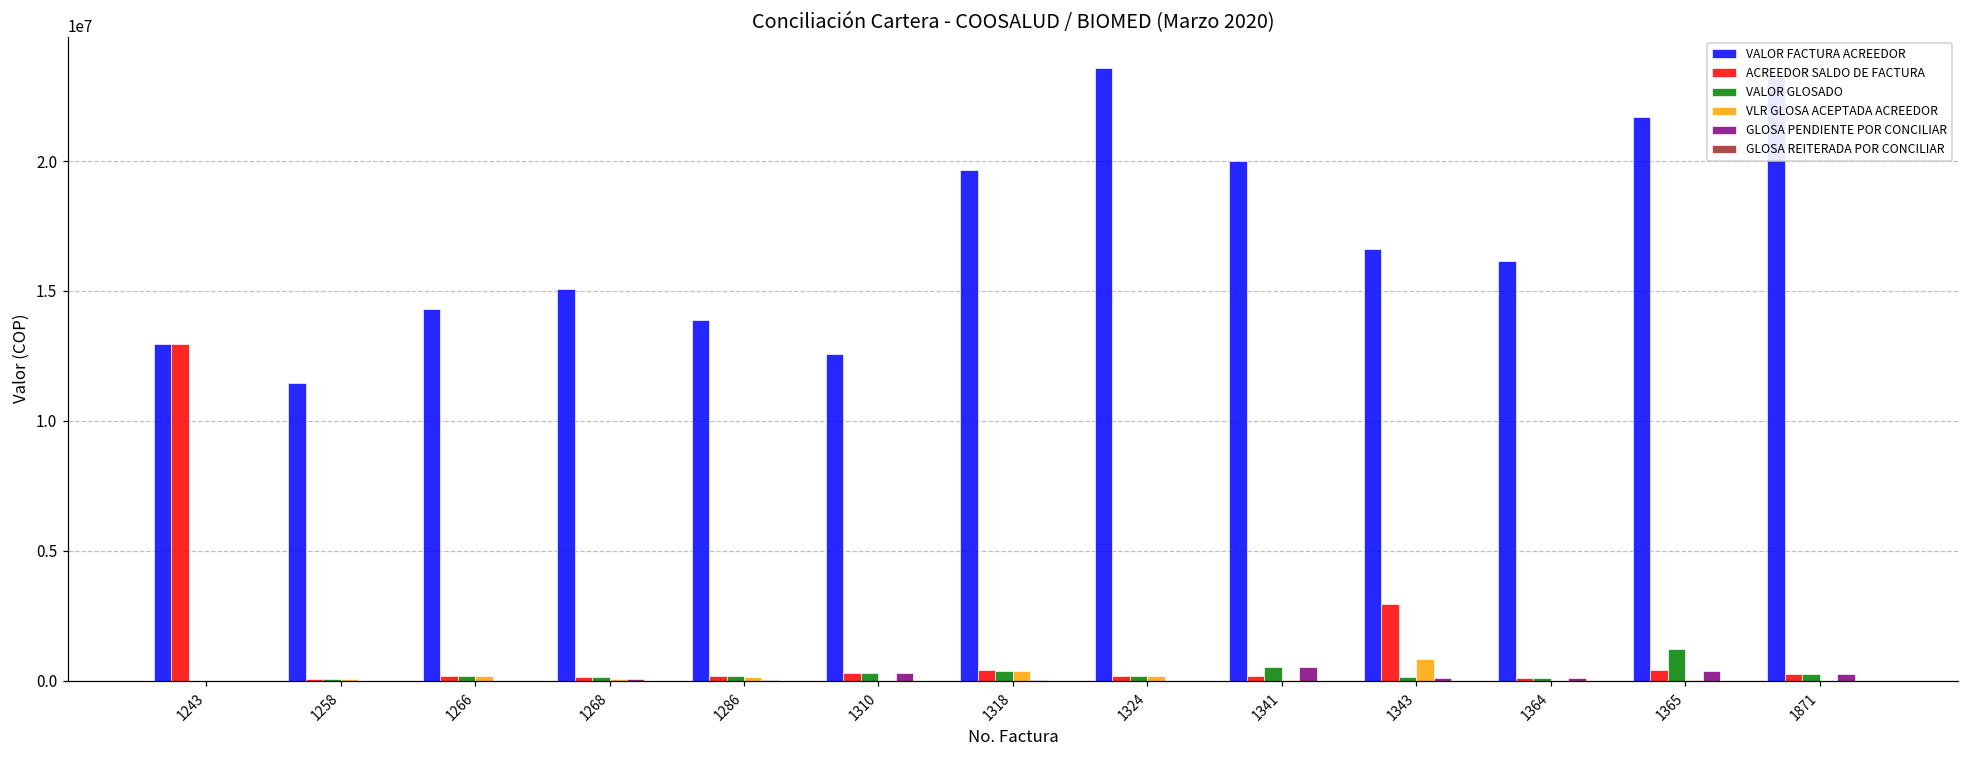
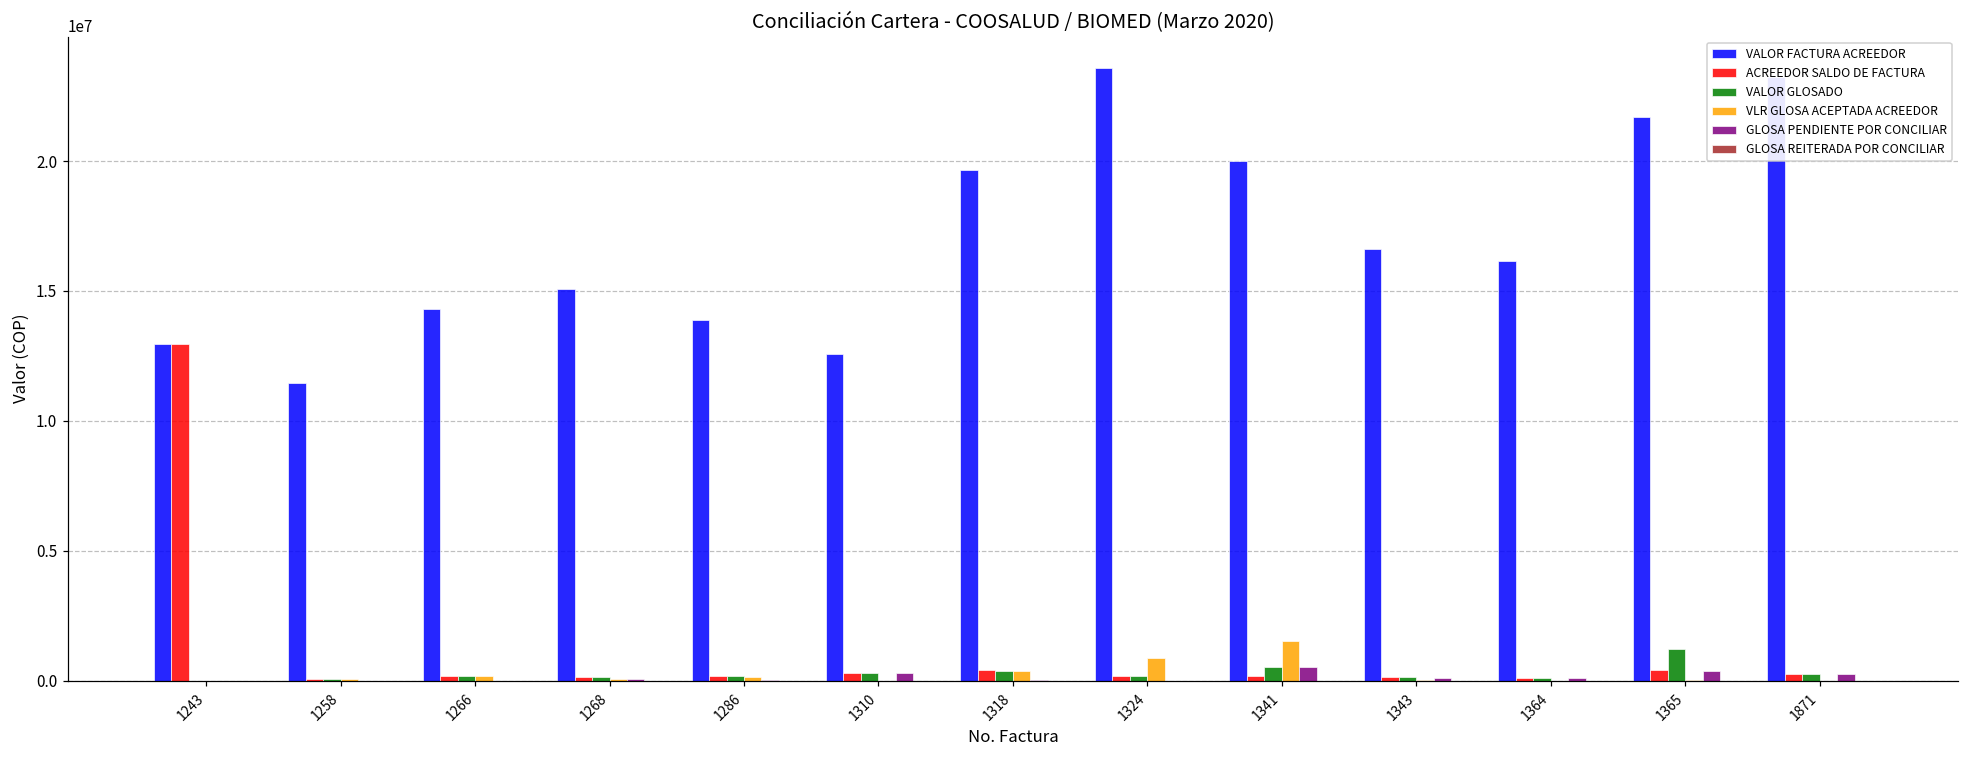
  {
    "VALOR FACTURA ACREEDOR": {
      "1243": 12900000,
      "1258": 11400000,
      "1266": 14300000,
      "1268": 15100000,
      "1286": 13900000,
      "1310": 12600000,
      "1318": 19700000,
      "1324": 23600000,
      "1341": 20000000,
      "1343": 16600000,
      "1364": 16200000,
      "1365": 21700000
    },
    "ACREEDOR SALDO DE FACTURA": {
      "1243": 12900000,
      "1266": 200000,
      "1268": 100000,
      "1286": 200000,
      "1310": 300000,
      "1318": 400000,
      "1324": 200000,
      "1341": 200000,
-     "1343": 3000000,
+     "1343": 100000,
      "1365": 400000,
      "1871": 200000
    },
    "VALOR GLOSADO": {
      "1243": 0,
      "1266": 200000,
      "1268": 100000,
      "1286": 200000,
      "1310": 300000,
      "1318": 400000,
      "1324": 200000,
      "1341": 500000,
      "1343": 100000,
      "1365": 1200000,
      "1871": 200000
    },
    "VLR GLOSA ACEPTADA ACREEDOR": {
      "1243": 0,
      "1266": 200000,
      "1286": 100000,
      "1310": 0,
      "1318": 400000,
-     "1324": 200000,
-     "1341": 0,
-     "1343": 800000,
+     "1324": 900000,
+     "1341": 1500000,
+     "1343": 0,
      "1871": 0
    },
    "GLOSA PENDIENTE POR CONCILIAR": {
      "1243": 0,
      "1258": 0,
      "1266": 0,
      "1310": 300000,
      "1324": 0,
      "1341": 500000,
      "1343": 100000,
      "1365": 400000,
      "1871": 200000
    },
    "GLOSA REITERADA POR CONCILIAR": {
      "1243": 0,
      "1258": 0,
      "1266": 0,
      "1268": 0,
      "1286": 0,
      "1310": 0,
      "1318": 0,
      "1324": 0,
      "1341": 0,
      "1343": 0,
      "1364": 0,
      "1365": 0,
      "1871": 0
    }
  }
